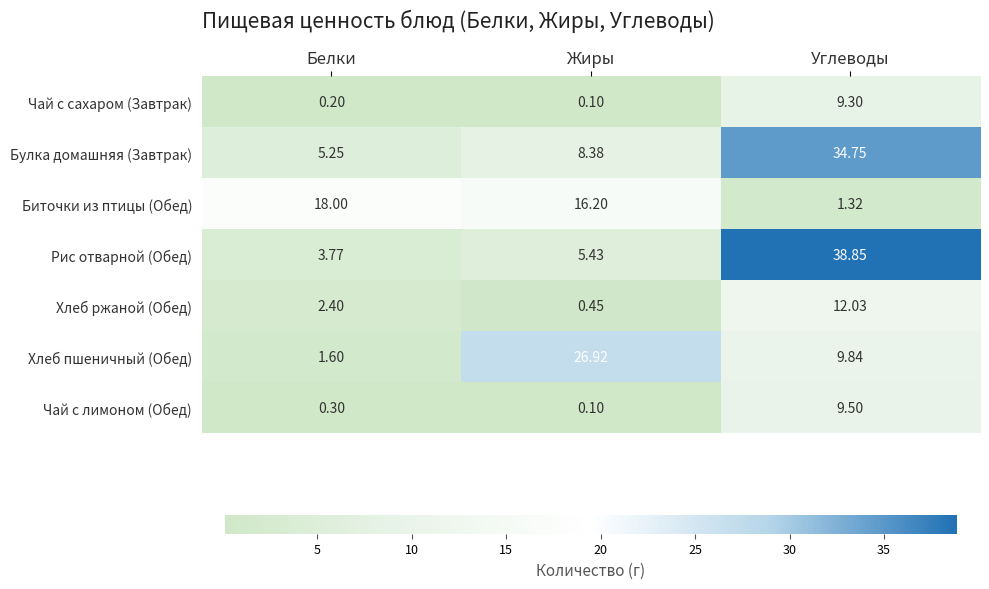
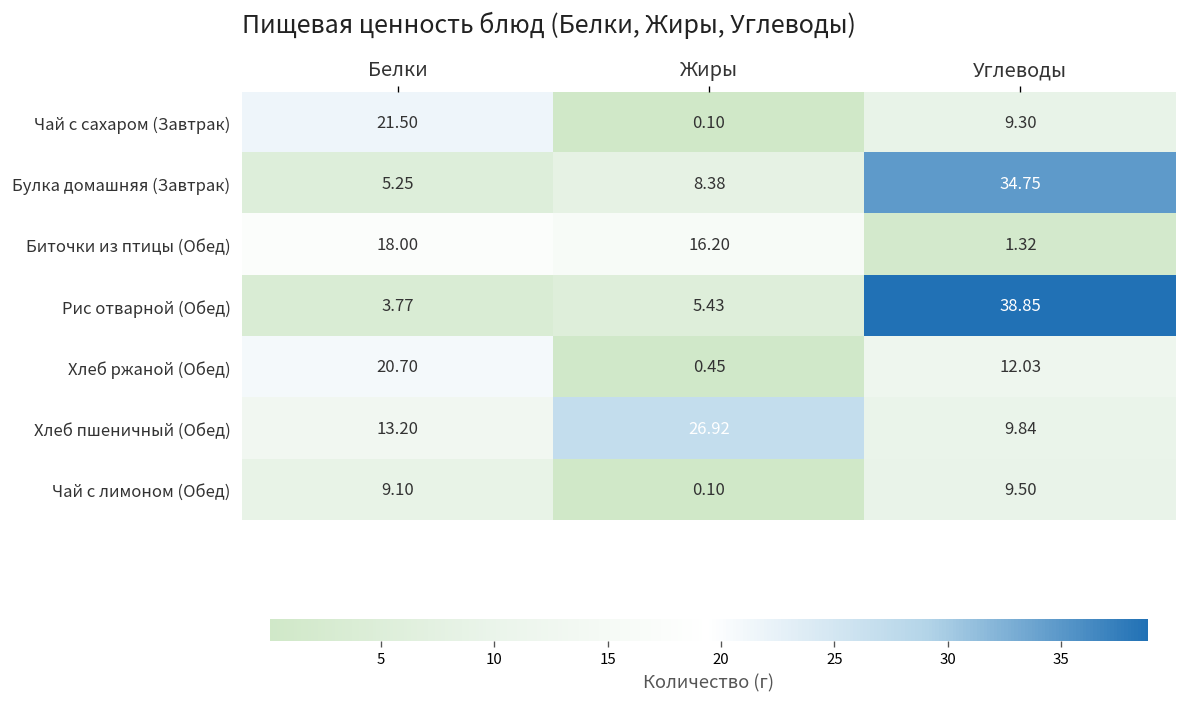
  {
    "Чай с сахаром (Завтрак)": {
-     "Белки": 0.20,
+     "Белки": 21.50,
      "Жиры": 0.10,
      "Углеводы": 9.30
    },
    "Булка домашняя (Завтрак)": {
      "Белки": 5.25,
      "Жиры": 8.38,
      "Углеводы": 34.75
    },
    "Биточки из птицы (Обед)": {
      "Белки": 18.00,
      "Жиры": 16.20,
      "Углеводы": 1.32
    },
    "Рис отварной (Обед)": {
      "Белки": 3.77,
      "Жиры": 5.43,
      "Углеводы": 38.85
    },
    "Хлеб ржаной (Обед)": {
-     "Белки": 2.40,
+     "Белки": 20.70,
      "Жиры": 0.45,
      "Углеводы": 12.03
    },
    "Хлеб пшеничный (Обед)": {
-     "Белки": 1.60,
+     "Белки": 13.20,
      "Жиры": 26.92,
      "Углеводы": 9.84
    },
    "Чай с лимоном (Обед)": {
-     "Белки": 0.30,
+     "Белки": 9.10,
      "Жиры": 0.10,
      "Углеводы": 9.50
    }
  }
